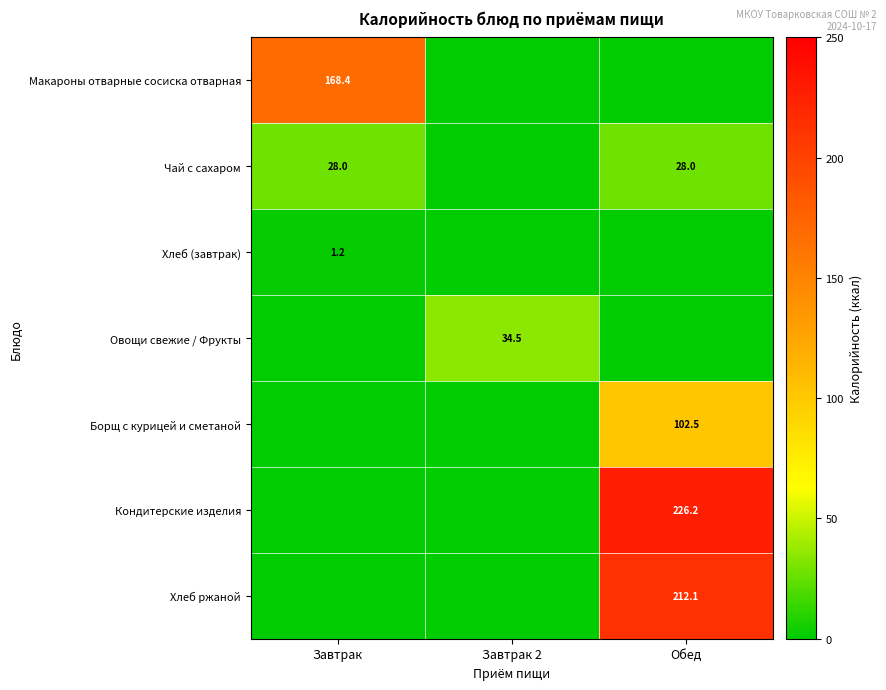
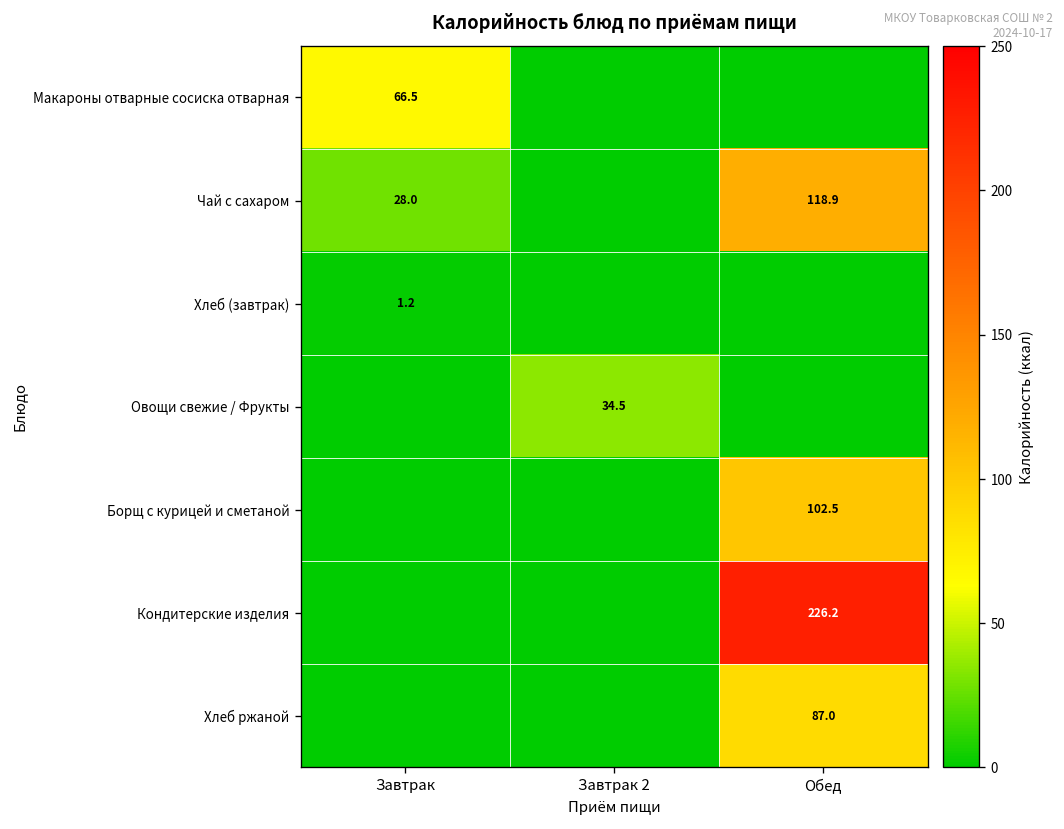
  {
    "Макароны отварные сосиска отварная": {
-     "Завтрак": 168.4
+     "Завтрак": 66.5
    },
    "Чай с сахаром": {
      "Завтрак": 28.0,
-     "Обед": 28.0
+     "Обед": 118.9
    },
    "Хлеб (завтрак)": {
      "Завтрак": 1.2
    },
    "Овощи свежие / Фрукты": {
      "Завтрак 2": 34.5
    },
    "Борщ с курицей и сметаной": {
      "Обед": 102.5
    },
    "Кондитерские изделия": {
      "Обед": 226.2
    },
    "Хлеб ржаной": {
-     "Обед": 212.1
+     "Обед": 87.0
    }
  }
